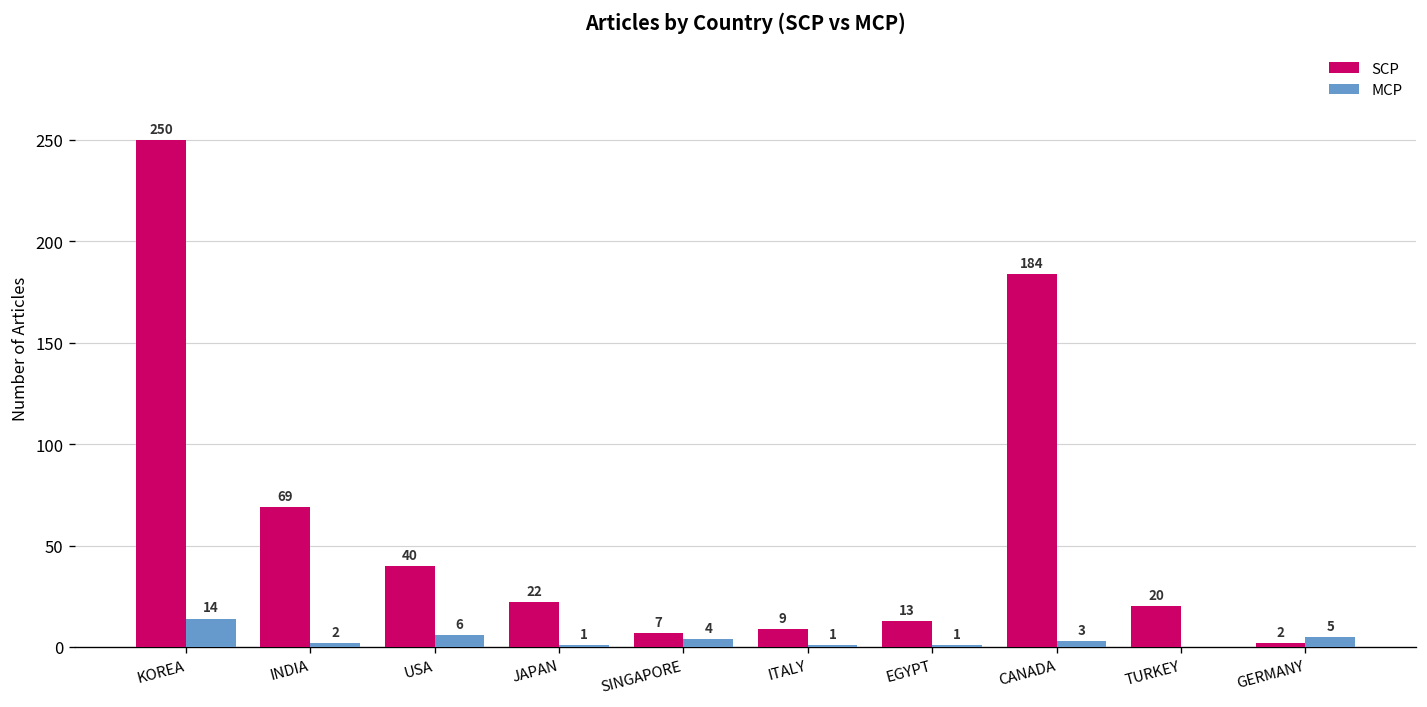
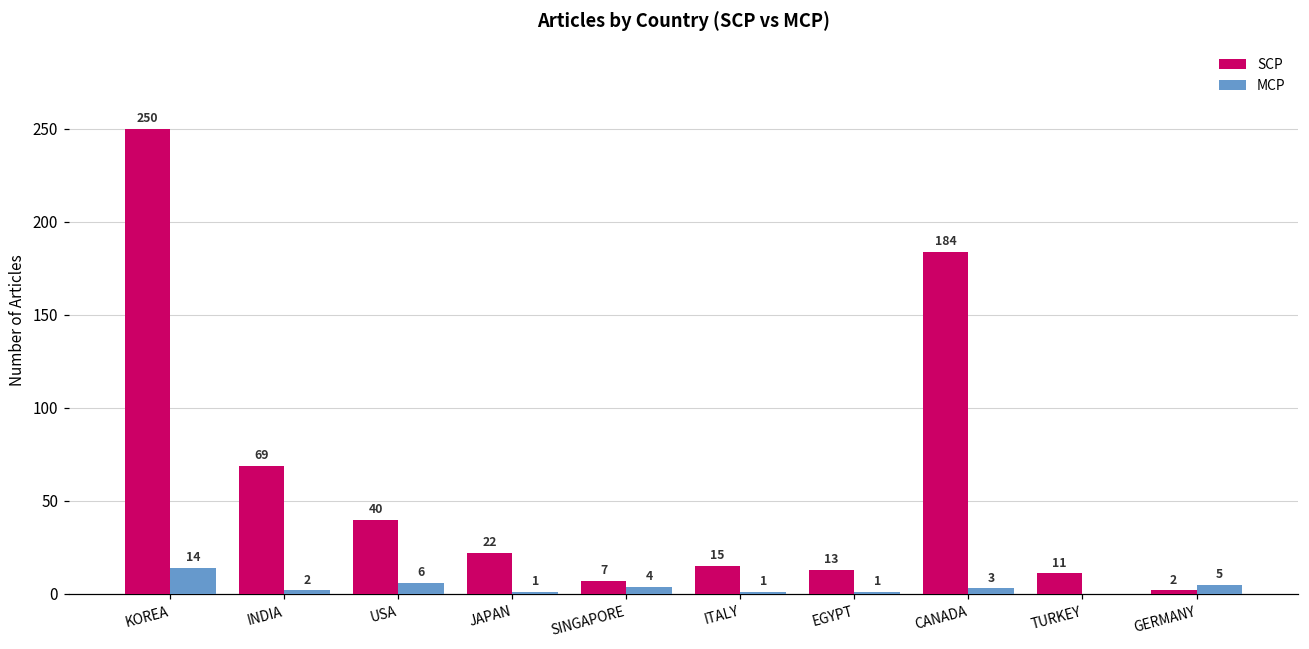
  {
    "SCP": {
      "KOREA": 250,
      "INDIA": 69,
      "USA": 40,
      "JAPAN": 22,
      "SINGAPORE": 7,
-     "ITALY": 9,
+     "ITALY": 15,
      "EGYPT": 13,
      "CANADA": 184,
-     "TURKEY": 20,
+     "TURKEY": 11,
      "GERMANY": 2
    },
    "MCP": {
      "KOREA": 14,
      "INDIA": 2,
      "USA": 6,
      "JAPAN": 1,
      "SINGAPORE": 4,
      "ITALY": 1,
      "EGYPT": 1,
      "CANADA": 3,
      "GERMANY": 5
    }
  }
